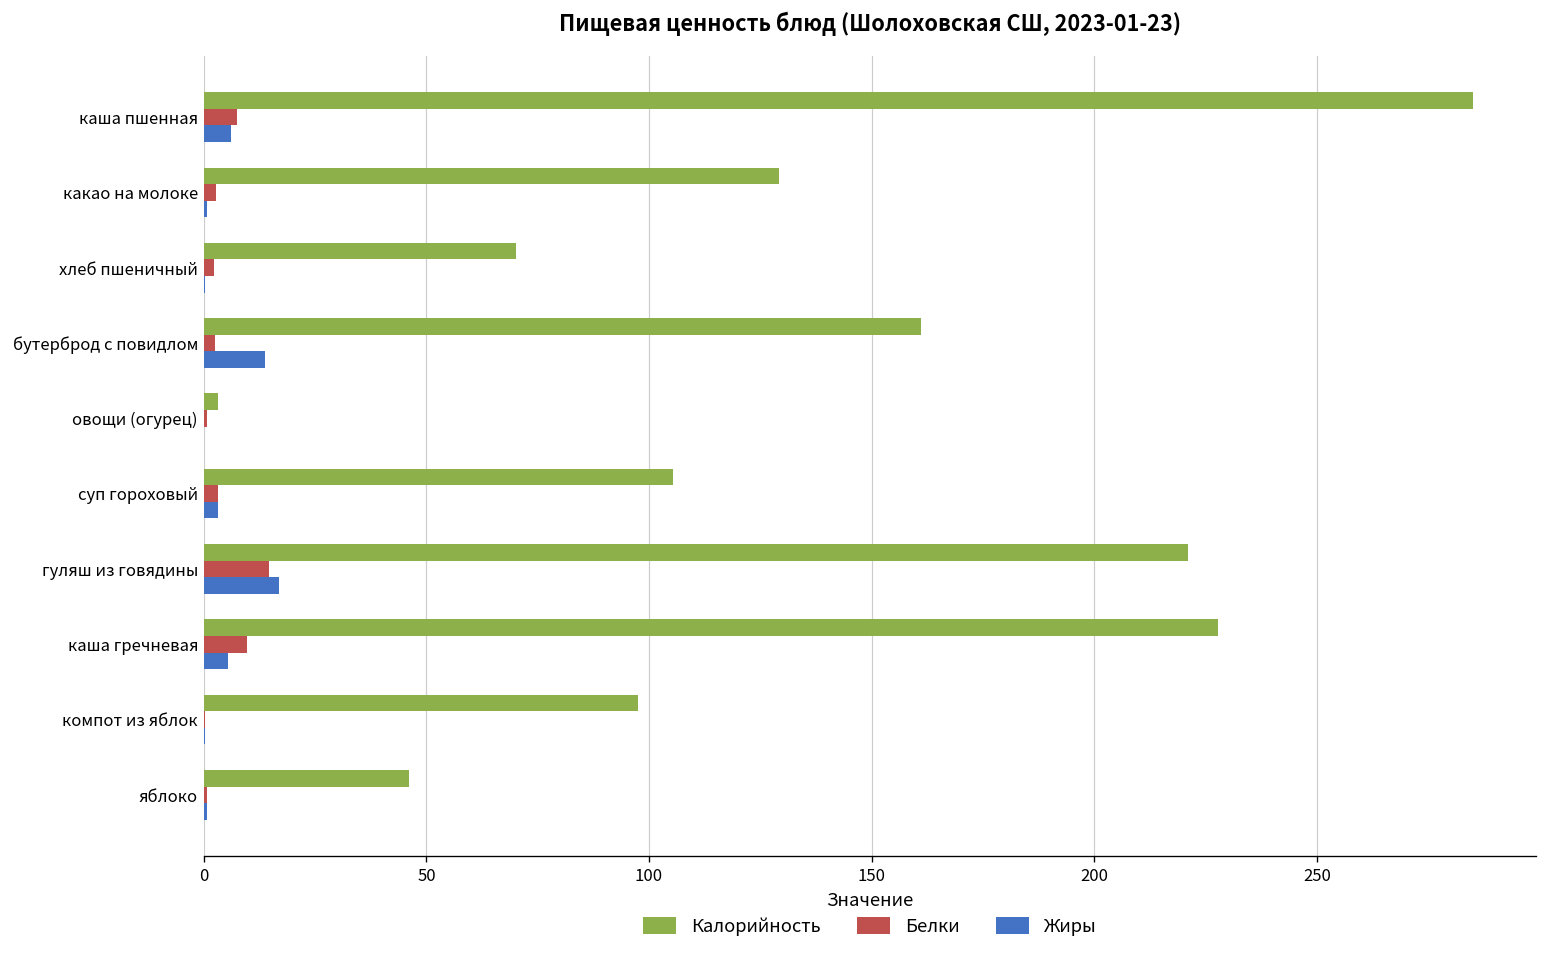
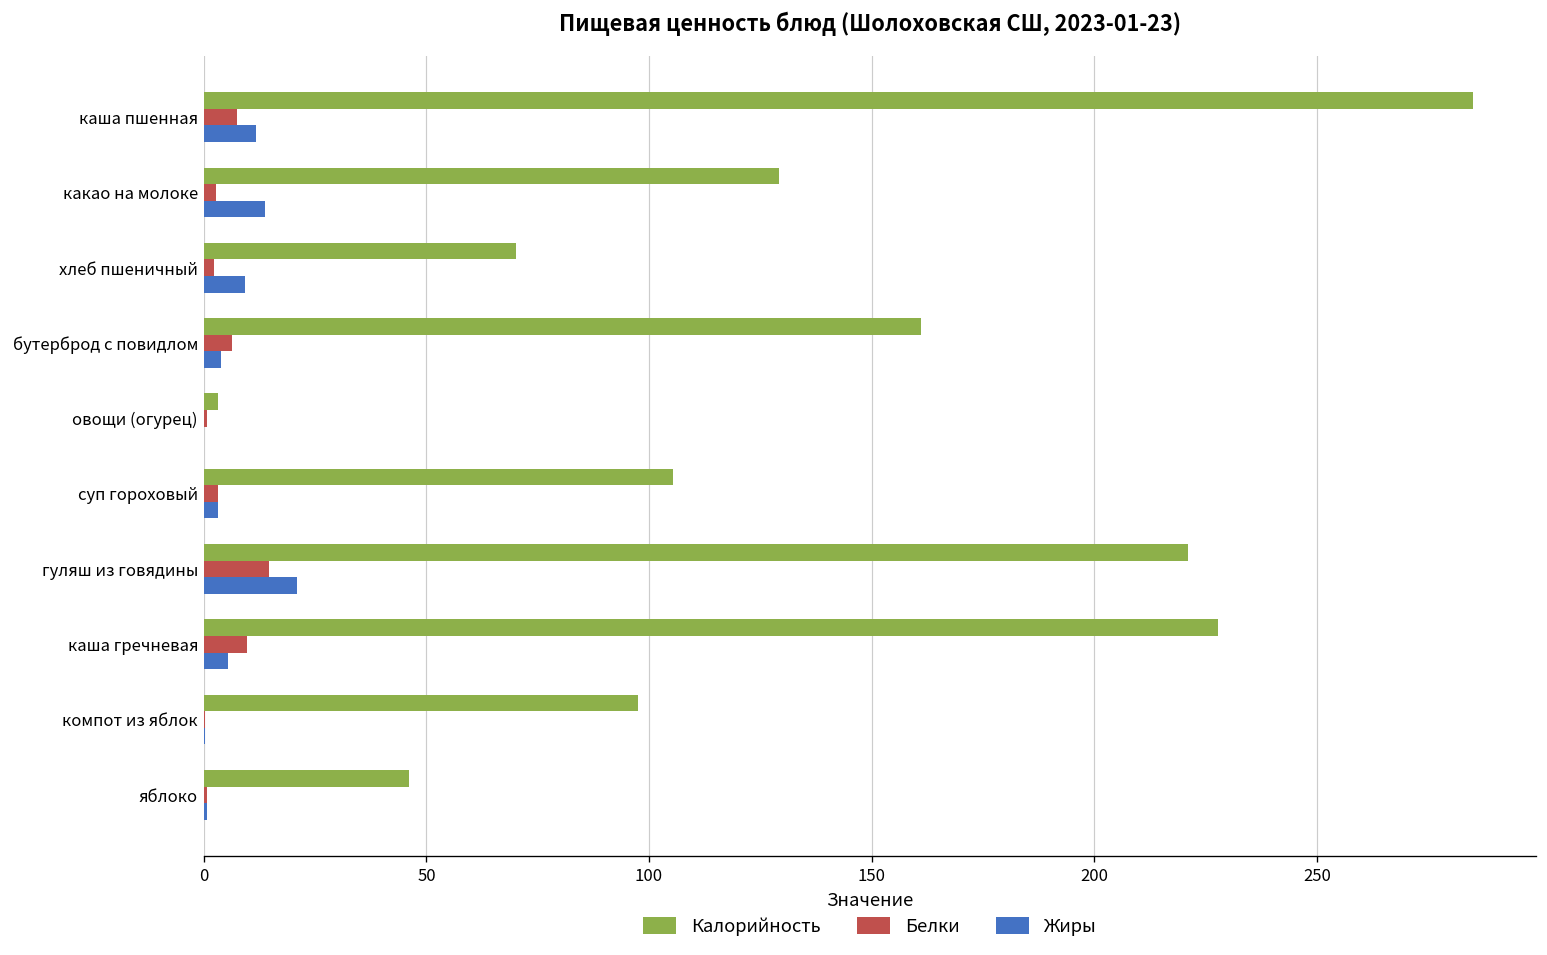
  {
    "Калорийность": {
      "каша пшенная": 285,
      "какао на молоке": 129,
      "хлеб пшеничный": 70,
      "бутерброд с повидлом": 161,
      "овощи (огурец)": 3,
      "суп гороховый": 105,
      "гуляш из говядины": 221,
      "каша гречневая": 228,
      "компот из яблок": 98,
      "яблоко": 46
    },
    "Белки": {
      "каша пшенная": 8,
      "какао на молоке": 3,
      "хлеб пшеничный": 2,
-     "бутерброд с повидлом": 2,
+     "бутерброд с повидлом": 6,
      "овощи (огурец)": 1,
      "суп гороховый": 3,
      "гуляш из говядины": 15,
      "каша гречневая": 10
    },
    "Жиры": {
-     "каша пшенная": 6,
-     "какао на молоке": 1,
-     "хлеб пшеничный": 0,
-     "бутерброд с повидлом": 14,
+     "каша пшенная": 12,
+     "какао на молоке": 14,
+     "хлеб пшеничный": 9,
+     "бутерброд с повидлом": 4,
      "суп гороховый": 3,
-     "гуляш из говядины": 17,
+     "гуляш из говядины": 21,
      "каша гречневая": 6
    }
  }
